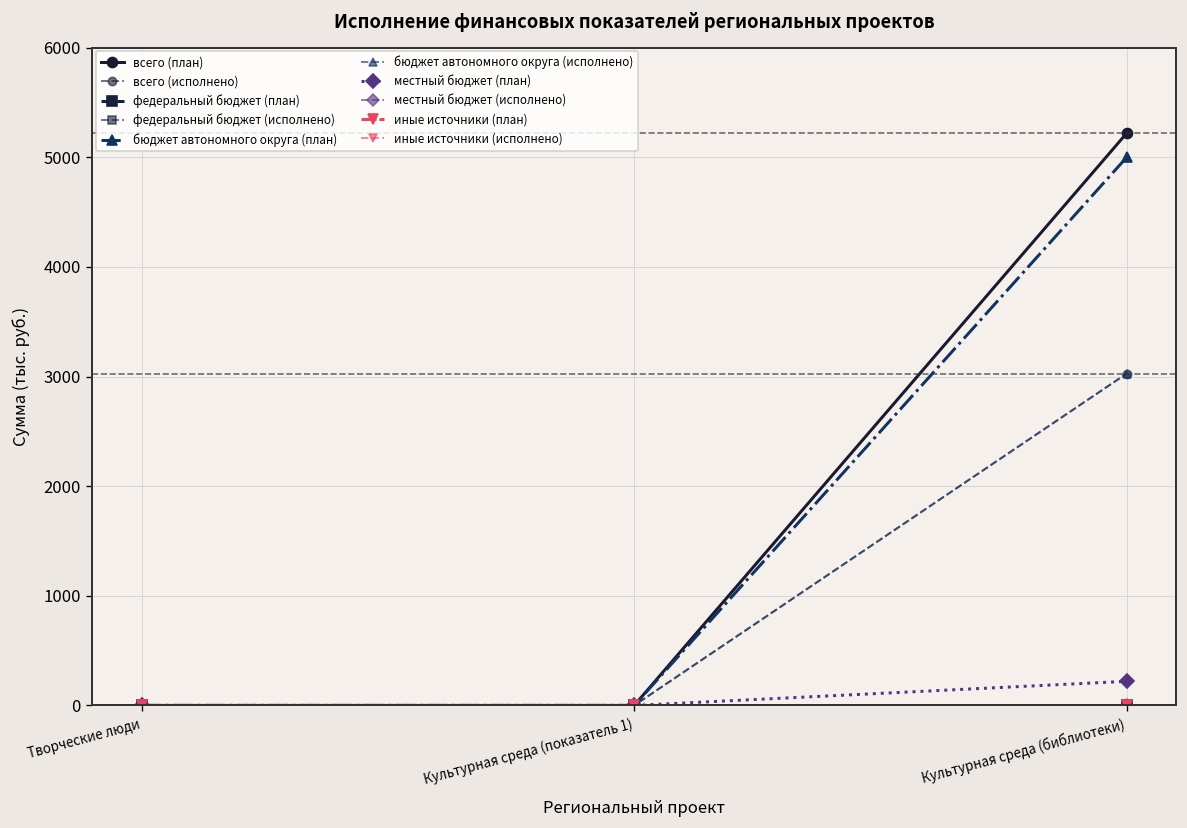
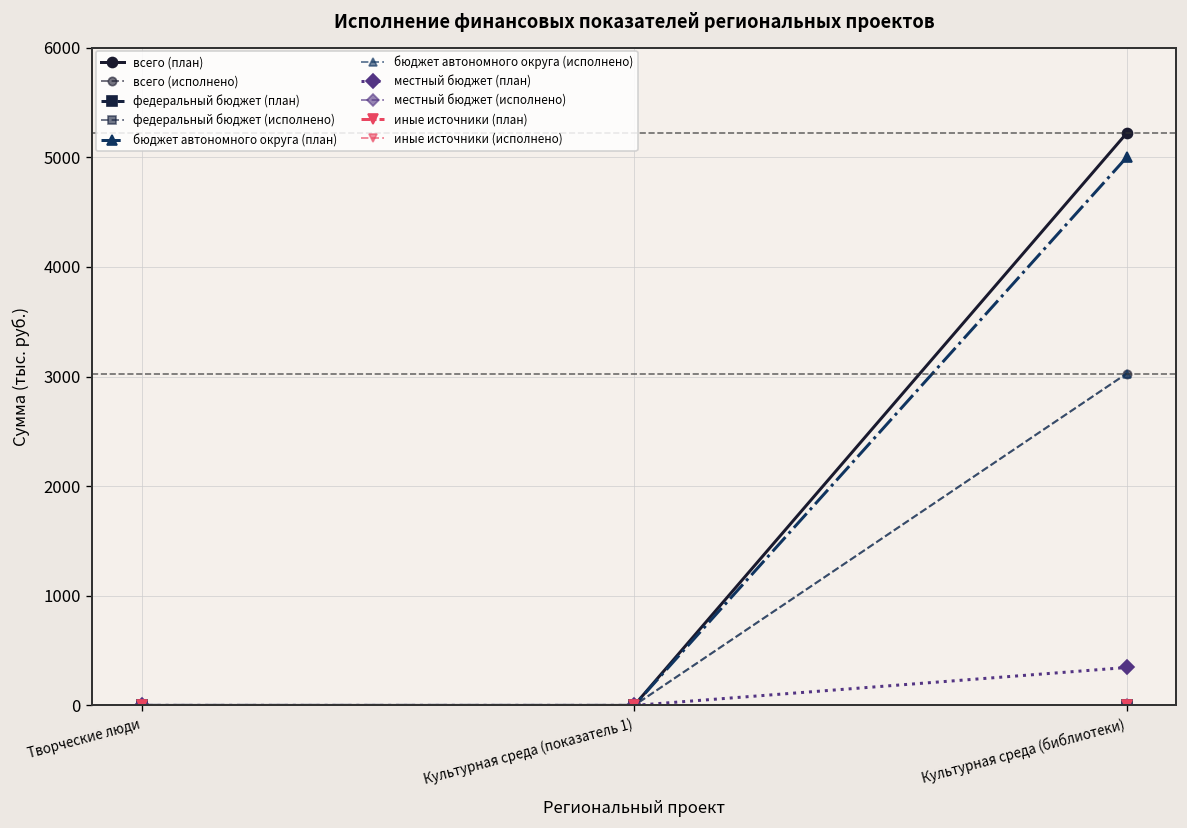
  {
    "иные источники (исполнено)": {
      "Культурная среда (библиотеки)": 0
    },
    "местный бюджет (план)": {
-     "Культурная среда (библиотеки)": 200
+     "Культурная среда (библиотеки)": 300
    }
  }
